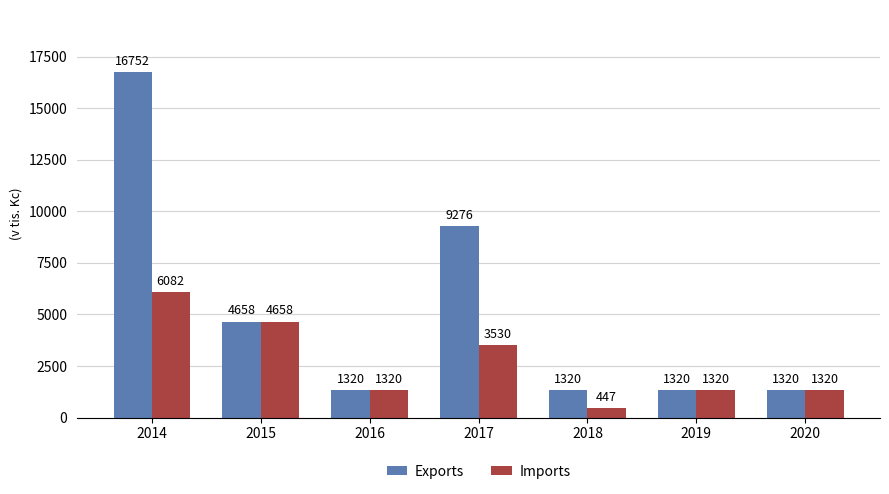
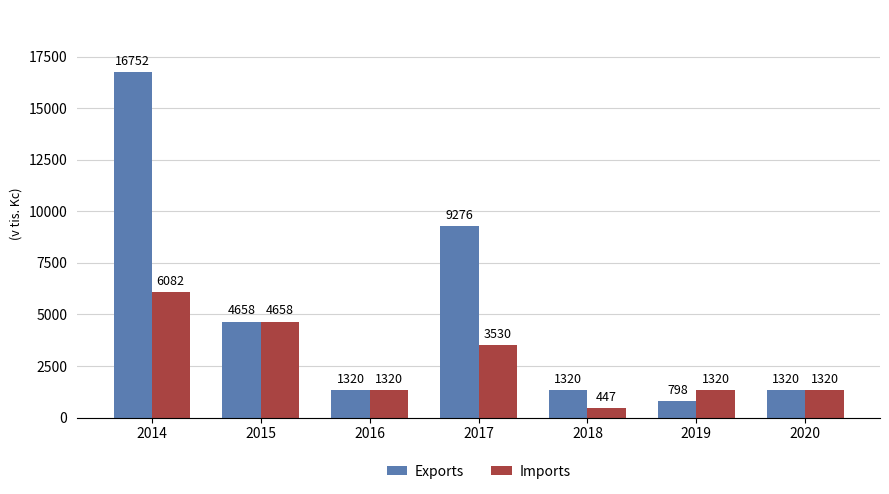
  {
    "Exports": {
      "2014": 16752,
      "2015": 4658,
      "2016": 1320,
      "2017": 9276,
      "2018": 1320,
-     "2019": 1320,
+     "2019": 798,
      "2020": 1320
    },
    "Imports": {
      "2014": 6082,
      "2015": 4658,
      "2016": 1320,
      "2017": 3530,
      "2018": 447,
      "2019": 1320,
      "2020": 1320
    }
  }
